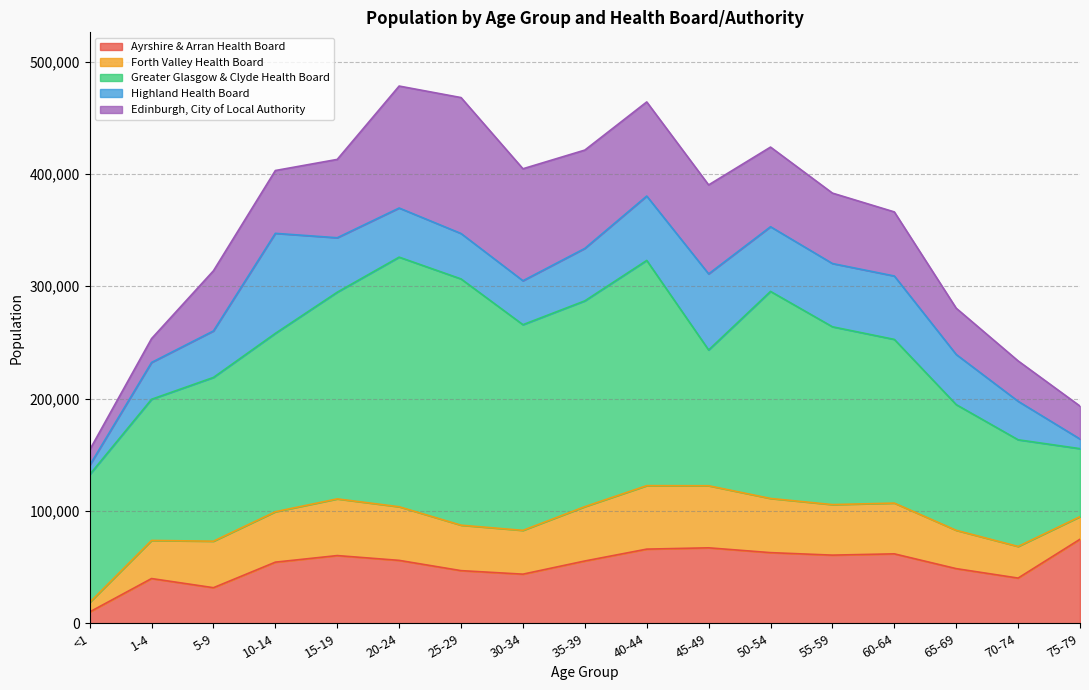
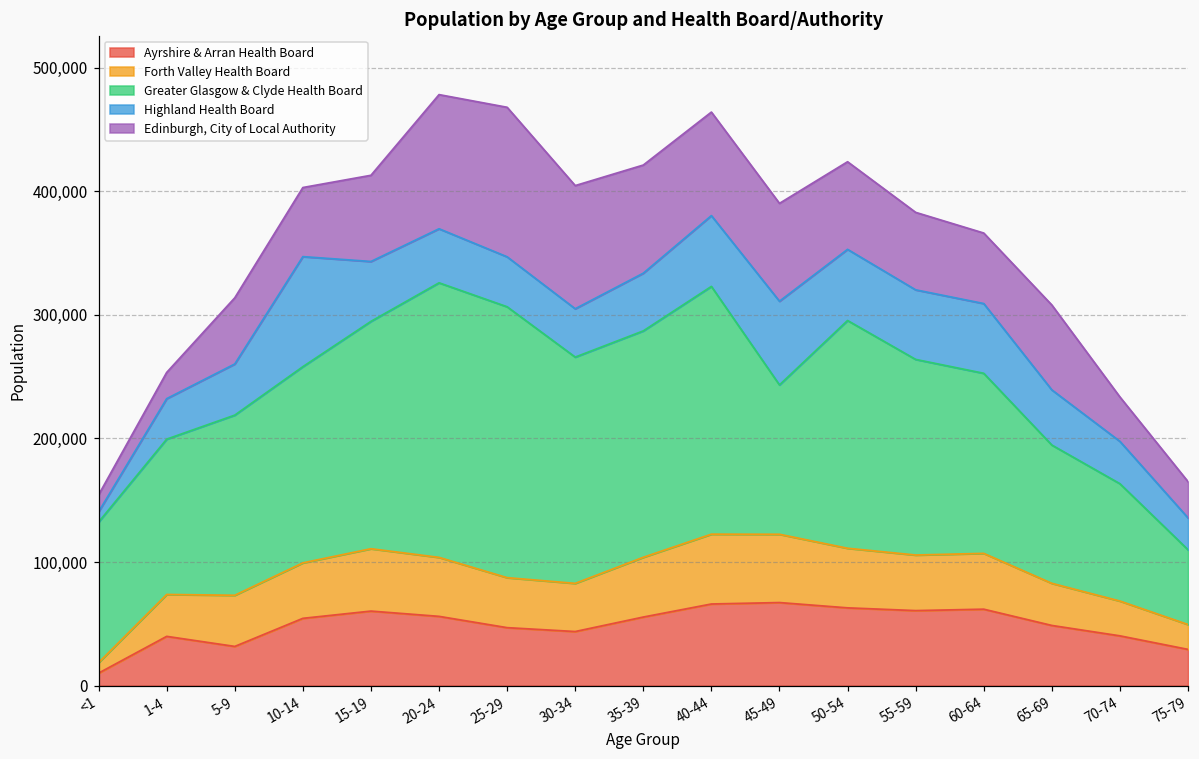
  {
    "Ayrshire & Arran Health Board": {
      "<1": "10,000",
      "1-4": "40,000",
      "5-9": "32,000",
      "10-14": "54,000",
      "15-19": "60,000",
      "20-24": "56,000",
      "25-29": "47,000",
      "30-34": "44,000",
      "35-39": "55,000",
      "40-44": "66,000",
      "45-49": "67,000",
      "50-54": "63,000",
      "55-59": "61,000",
      "60-64": "62,000",
      "65-69": "49,000",
      "70-74": "40,000",
-     "75-79": "75,000"
+     "75-79": "29,000"
    },
    "Forth Valley Health Board": {
      "<1": "9,000",
      "1-4": "34,000",
      "5-9": "41,000",
      "10-14": "45,000",
      "15-19": "50,000",
      "20-24": "48,000",
      "25-29": "40,000",
      "30-34": "39,000",
      "35-39": "48,000",
      "40-44": "56,000",
      "45-49": "55,000",
      "50-54": "48,000",
      "55-59": "45,000",
      "60-64": "45,000",
      "65-69": "34,000",
      "70-74": "28,000",
      "75-79": "20,000"
    },
    "Greater Glasgow & Clyde Health Board": {
      "<1": "114,000",
      "1-4": "126,000",
      "5-9": "146,000",
      "10-14": "159,000",
      "15-19": "184,000",
      "20-24": "222,000",
      "25-29": "219,000",
      "30-34": "183,000",
      "35-39": "183,000",
      "40-44": "200,000",
      "45-49": "121,000",
      "50-54": "184,000",
      "55-59": "158,000",
      "60-64": "146,000",
      "65-69": "112,000",
      "70-74": "95,000",
      "75-79": "61,000"
    },
    "Highland Health Board": {
      "<1": "8,000",
      "1-4": "33,000",
      "5-9": "41,000",
      "10-14": "89,000",
      "15-19": "48,000",
      "20-24": "44,000",
      "25-29": "40,000",
      "30-34": "39,000",
      "35-39": "47,000",
      "40-44": "57,000",
      "45-49": "68,000",
      "50-54": "58,000",
      "55-59": "56,000",
      "60-64": "56,000",
      "65-69": "45,000",
      "70-74": "34,000",
-     "75-79": "9,000"
+     "75-79": "26,000"
    },
    "Edinburgh, City of Local Authority": {
      "<1": "14,000",
      "1-4": "21,000",
      "5-9": "54,000",
      "10-14": "56,000",
      "15-19": "70,000",
      "20-24": "109,000",
      "25-29": "121,000",
      "30-34": "100,000",
      "35-39": "88,000",
      "40-44": "84,000",
      "45-49": "79,000",
      "50-54": "71,000",
      "55-59": "63,000",
      "60-64": "57,000",
-     "65-69": "41,000",
+     "65-69": "69,000",
      "70-74": "36,000",
      "75-79": "29,000"
    }
  }
